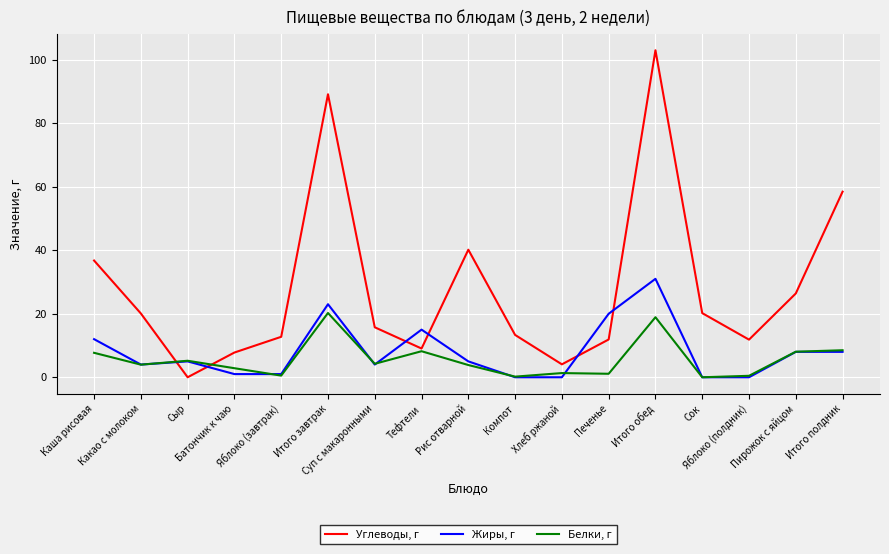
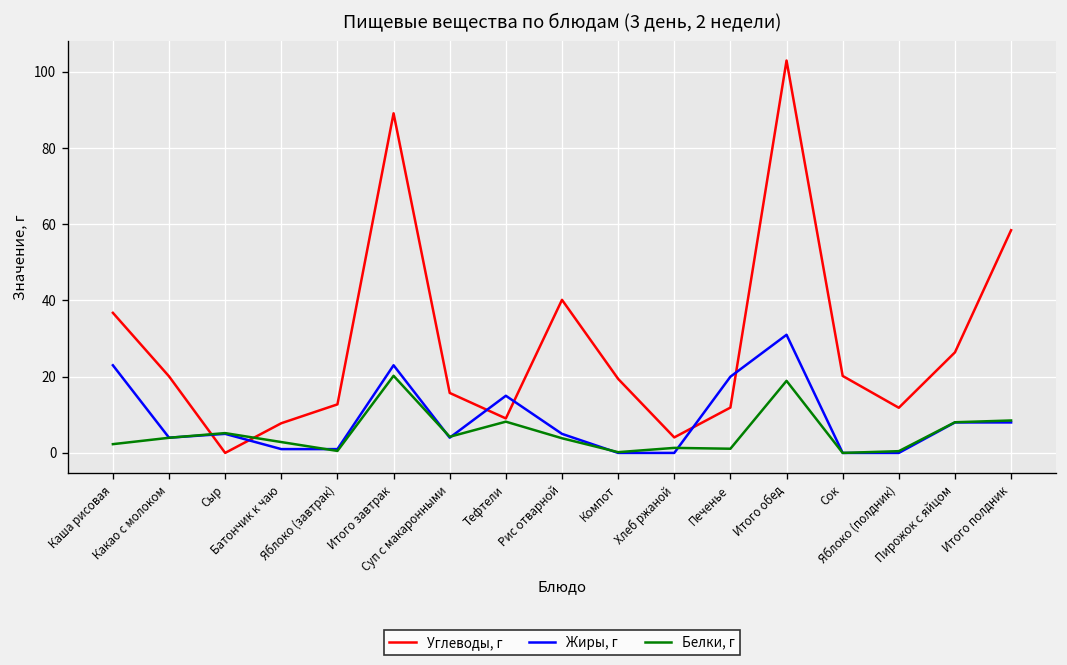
  {
    "Углеводы, г": {
      "Каша рисовая": 37,
      "Какао с молоком": 20,
      "Сыр": 0,
      "Батончик к чаю": 8,
      "Яблоко (завтрак)": 13,
      "Итого завтрак": 89,
      "Суп с макаронными": 16,
      "Тефтели": 9,
      "Рис отварной": 40,
-     "Компот": 13,
+     "Компот": 19,
      "Хлеб ржаной": 4,
      "Печенье": 12,
      "Итого обед": 103,
      "Сок": 20,
      "Яблоко (полдник)": 12,
      "Пирожок с яйцом": 26,
      "Итого полдник": 58
    },
    "Жиры, г": {
-     "Каша рисовая": 12,
+     "Каша рисовая": 23,
      "Батончик к чаю": 1,
      "Итого завтрак": 23,
      "Тефтели": 15,
      "Рис отварной": 5,
      "Хлеб ржаной": 0,
      "Печенье": 20,
      "Итого обед": 31
    },
    "Белки, г": {
-     "Каша рисовая": 8,
+     "Каша рисовая": 2,
      "Батончик к чаю": 3,
      "Итого завтрак": 20,
      "Тефтели": 8,
      "Рис отварной": 4,
      "Хлеб ржаной": 1,
      "Печенье": 1,
      "Итого обед": 19
    }
  }
